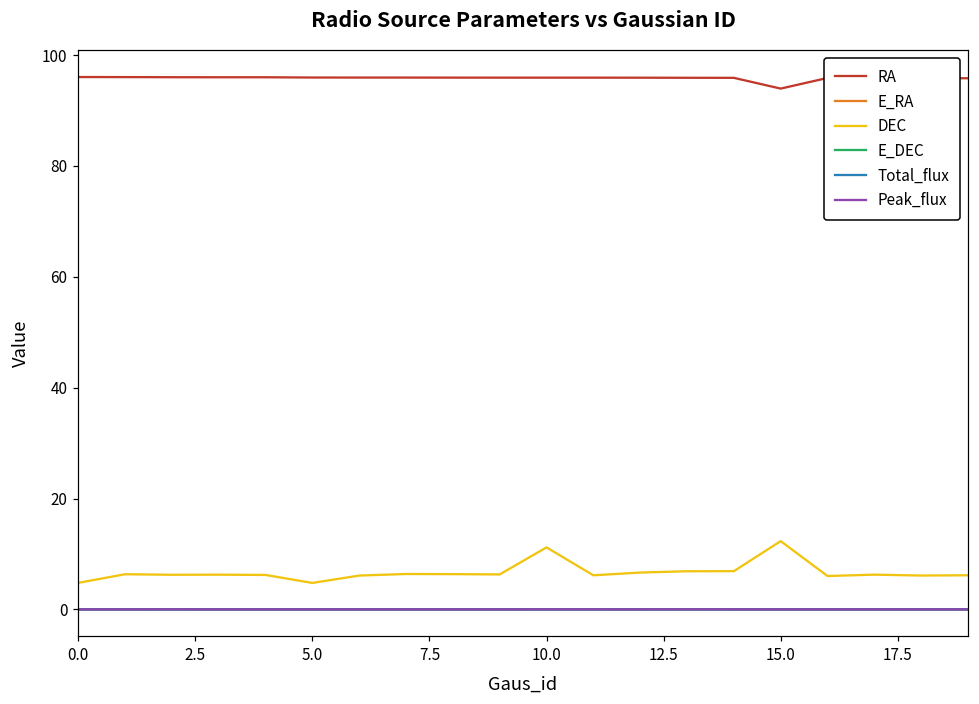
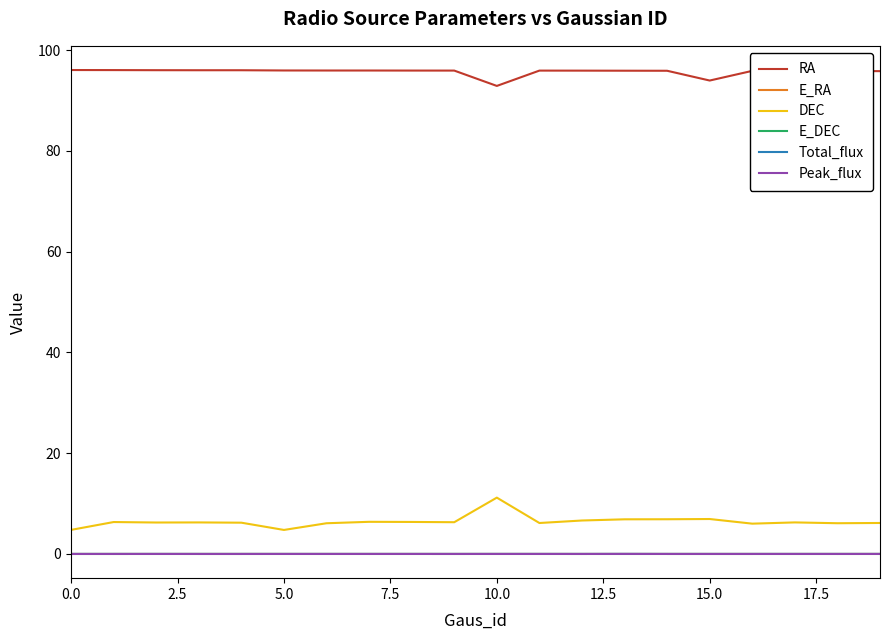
  {
    "RA": {
      "0.0": 96,
      "5.0": 96,
-     "10.0": 96,
+     "10.0": 93,
      "15.0": 94
    },
    "Peak_flux": {
      "0.0": 0,
      "5.0": 0,
      "10.0": 0,
      "15.0": 0
    },
    "DEC": {
      "0.0": 5,
      "5.0": 5,
      "10.0": 11,
-     "15.0": 12
+     "15.0": 7
    }
  }
